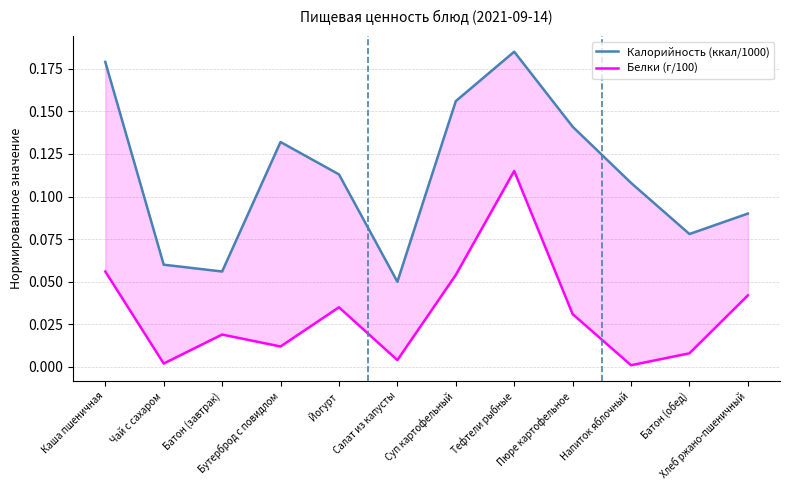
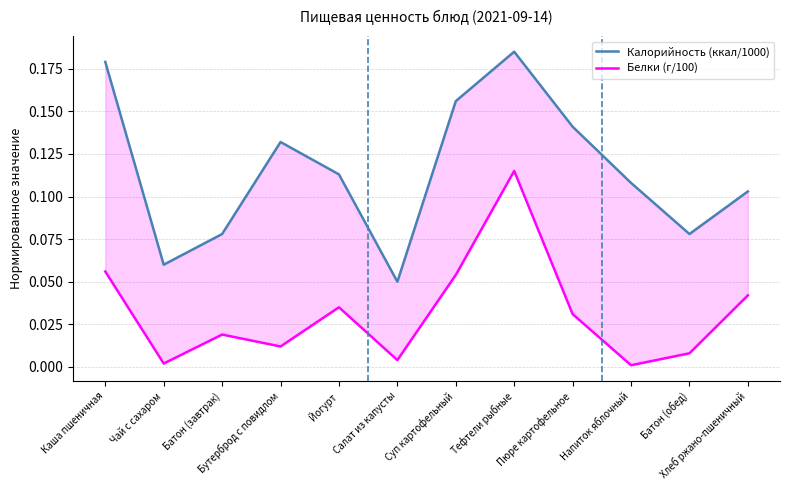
  {
    "Калорийность (ккал/1000)": {
      "Каша пшеничная": 0.179,
      "Чай с сахаром": 0.060,
-     "Батон (завтрак)": 0.056,
+     "Батон (завтрак)": 0.078,
      "Бутерброд с повидлом": 0.132,
      "Йогурт": 0.113,
      "Салат из капусты": 0.050,
      "Суп картофельный": 0.156,
      "Тефтели рыбные": 0.185,
      "Пюре картофельное": 0.141,
      "Напиток яблочный": 0.108,
      "Батон (обед)": 0.078,
-     "Хлеб ржано-пшеничный": 0.090
+     "Хлеб ржано-пшеничный": 0.103
    },
    "Белки (г/100)": {
      "Каша пшеничная": 0.056,
      "Чай с сахаром": 0.002,
      "Батон (завтрак)": 0.019,
      "Бутерброд с повидлом": 0.012,
      "Йогурт": 0.035,
      "Салат из капусты": 0.004,
      "Суп картофельный": 0.054,
      "Тефтели рыбные": 0.115,
      "Пюре картофельное": 0.031,
      "Напиток яблочный": 0.001,
      "Батон (обед)": 0.008,
      "Хлеб ржано-пшеничный": 0.042
    }
  }
